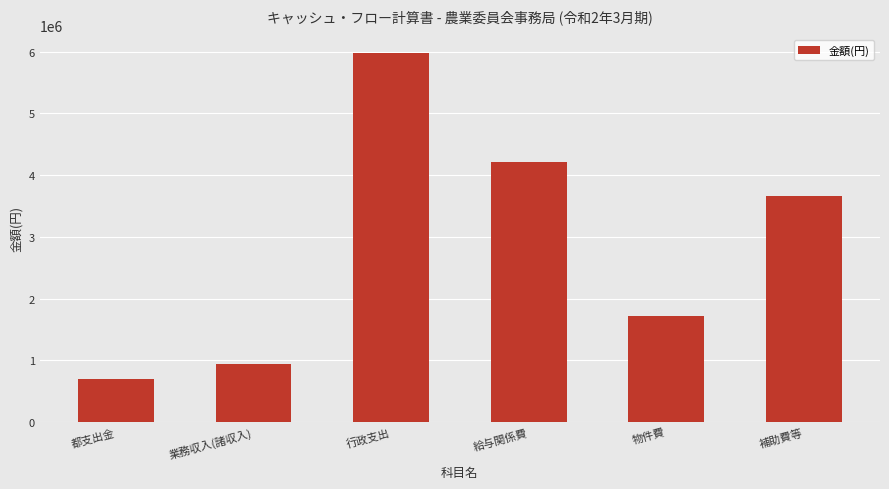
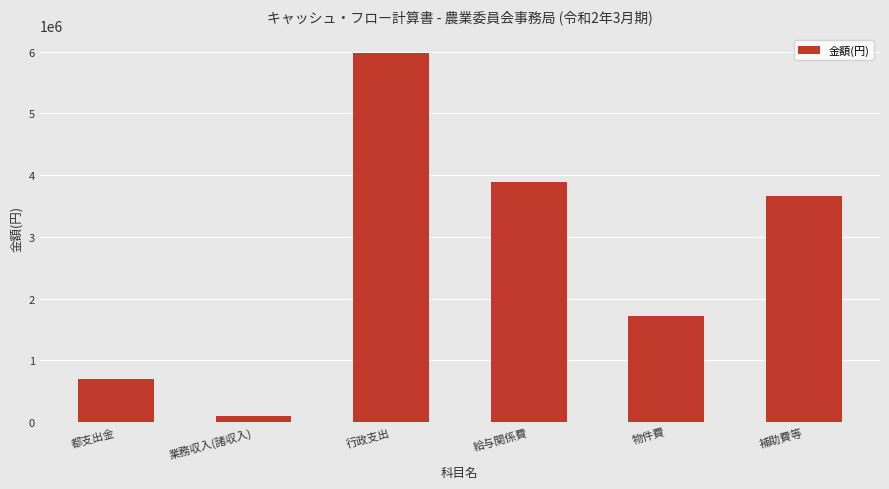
  {
    "都支出金": 700000,
-   "業務収入(諸収入)": 900000,
+   "業務収入(諸収入)": 100000,
    "行政支出": 6000000,
-   "給与関係費": 4200000,
+   "給与関係費": 3900000,
    "物件費": 1700000,
    "補助費等": 3700000
  }
